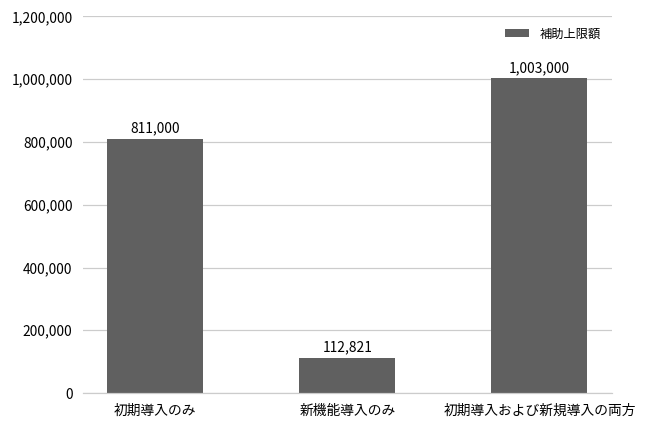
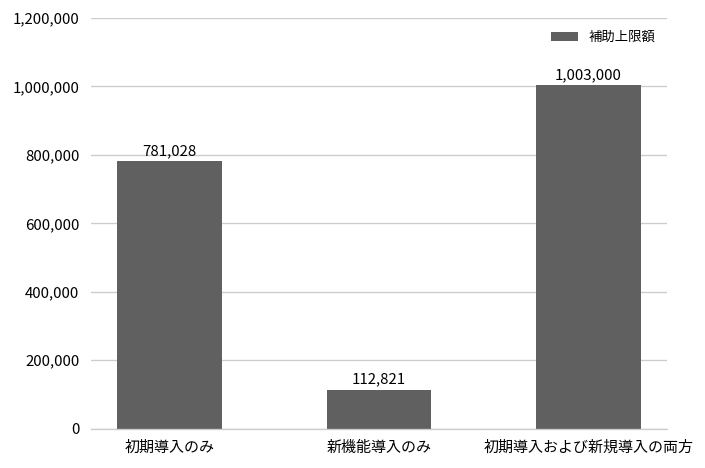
  {
-   "初期導入のみ": "811,000",
+   "初期導入のみ": "781,028",
    "新機能導入のみ": "112,821",
    "初期導入および新規導入の両方": "1,003,000"
  }
